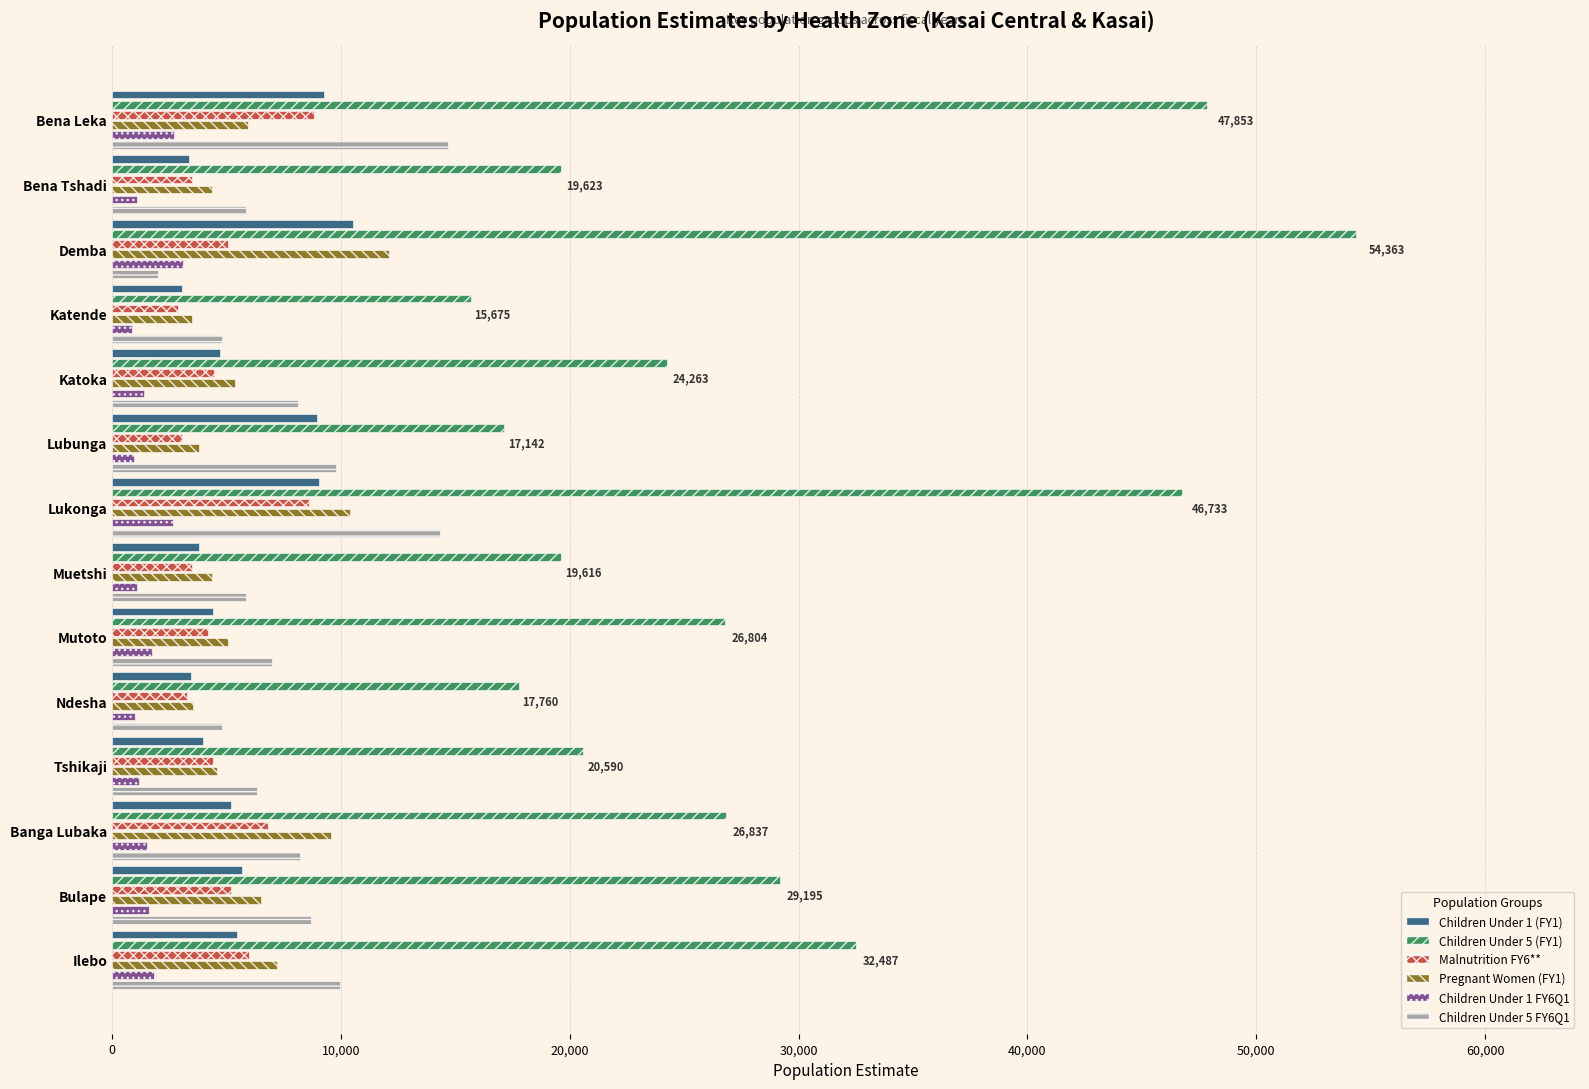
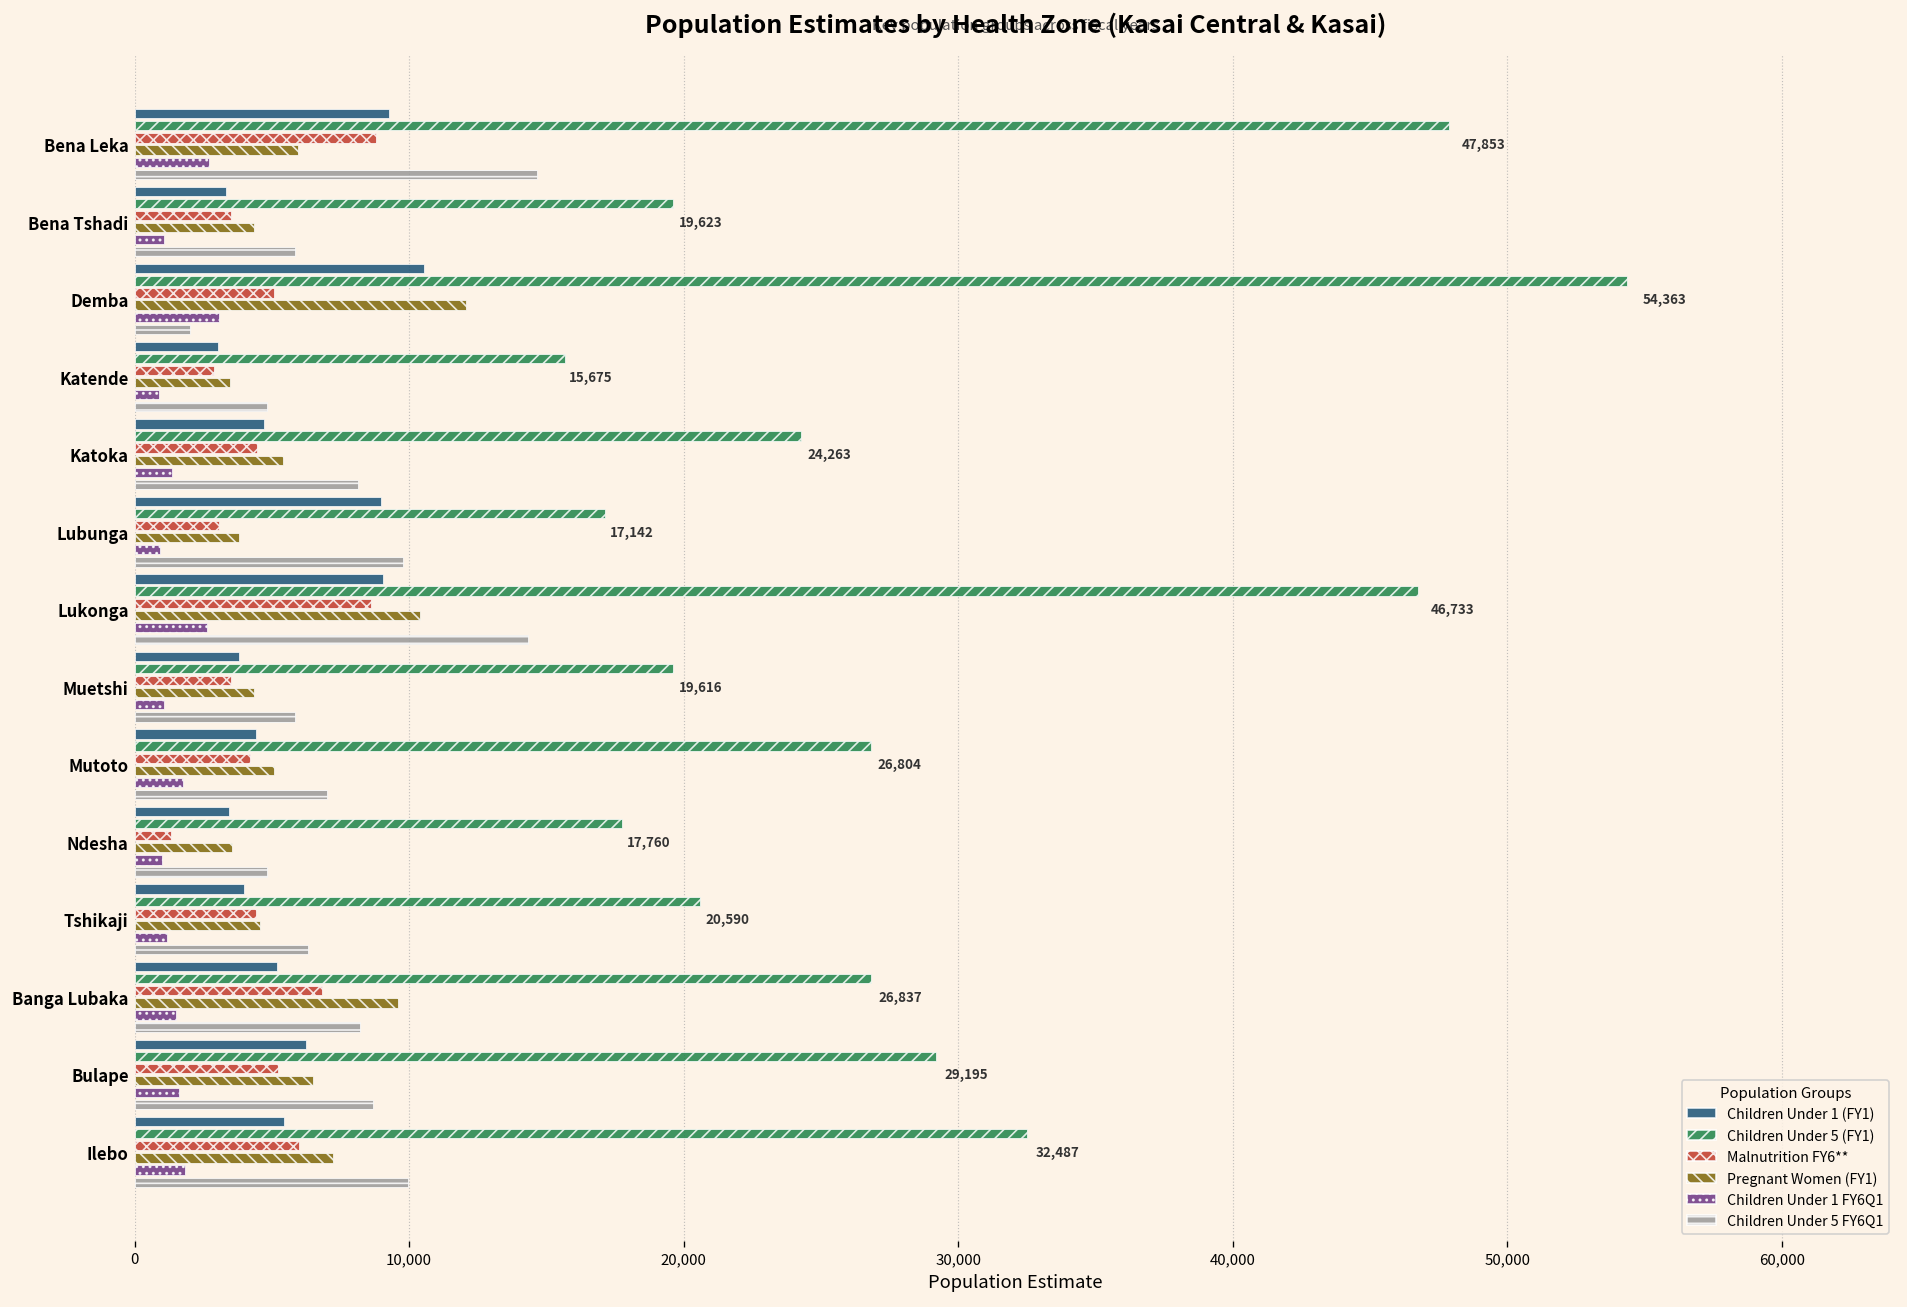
  {
    "Children Under 1 (FY1)": {
      "Bena Leka": "9,300",
      "Bena Tshadi": "3,300",
      "Demba": "10,500",
      "Katende": "3,000",
      "Katoka": "4,700",
      "Lubunga": "9,000",
      "Lukonga": "9,100",
      "Muetshi": "3,800",
      "Mutoto": "4,400",
      "Ndesha": "3,400",
      "Tshikaji": "4,000",
      "Banga Lubaka": "5,200",
-     "Bulape": "5,700",
+     "Bulape": "6,200",
      "Ilebo": "5,400"
    },
    "Children Under 5 (FY1)": {
      "Demba": "54,363",
      "Katoka": "24,263",
      "Ndesha": "17,760"
    },
    "Malnutrition FY6**": {
      "Bena Leka": "8,800",
      "Bena Tshadi": "3,500",
      "Demba": "5,100",
      "Katende": "2,900",
      "Katoka": "4,500",
      "Lubunga": "3,100",
      "Lukonga": "8,600",
      "Muetshi": "3,500",
      "Mutoto": "4,200",
-     "Ndesha": "3,300",
+     "Ndesha": "1,300",
      "Tshikaji": "4,400",
      "Banga Lubaka": "6,800",
      "Bulape": "5,200",
      "Ilebo": "6,000"
    },
    "Pregnant Women (FY1)": {
      "Bena Leka": "5,900",
      "Bena Tshadi": "4,400",
      "Demba": "12,100",
      "Katende": "3,500",
      "Katoka": "5,400",
      "Lubunga": "3,800",
      "Lukonga": "10,400",
      "Muetshi": "4,400",
      "Mutoto": "5,100",
      "Ndesha": "3,500",
      "Tshikaji": "4,600",
      "Banga Lubaka": "9,600",
      "Bulape": "6,500",
      "Ilebo": "7,200"
    },
    "Children Under 1 FY6Q1": {
      "Bena Leka": "2,700",
      "Bena Tshadi": "1,100",
      "Demba": "3,100",
      "Katende": "900",
      "Katoka": "1,400",
      "Lubunga": "900",
      "Lukonga": "2,600",
      "Muetshi": "1,100",
      "Mutoto": "1,800",
      "Ndesha": "1,000",
      "Tshikaji": "1,200",
      "Banga Lubaka": "1,500",
      "Bulape": "1,600",
      "Ilebo": "1,800"
    },
    "Children Under 5 FY6Q1": {
      "Bena Leka": "14,700",
      "Bena Tshadi": "5,800",
      "Demba": "2,000",
      "Katende": "4,800",
      "Katoka": "8,100",
      "Lubunga": "9,800",
      "Lukonga": "14,300",
      "Muetshi": "5,800",
      "Mutoto": "7,000",
      "Ndesha": "4,800",
      "Tshikaji": "6,300",
      "Banga Lubaka": "8,200",
      "Bulape": "8,700",
      "Ilebo": "10,000"
    }
  }
